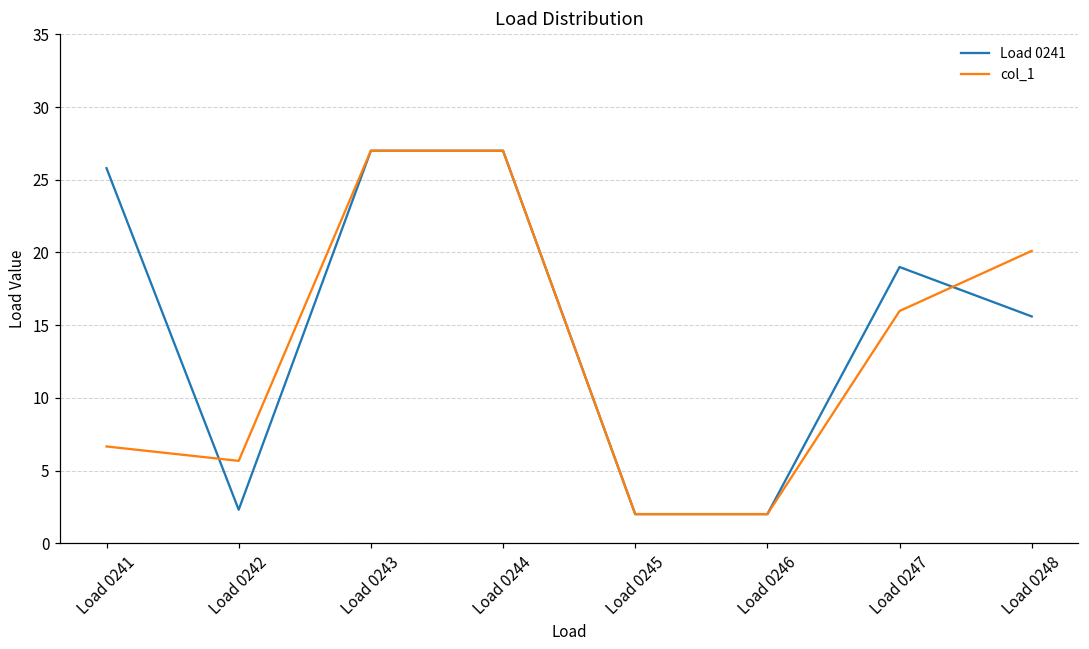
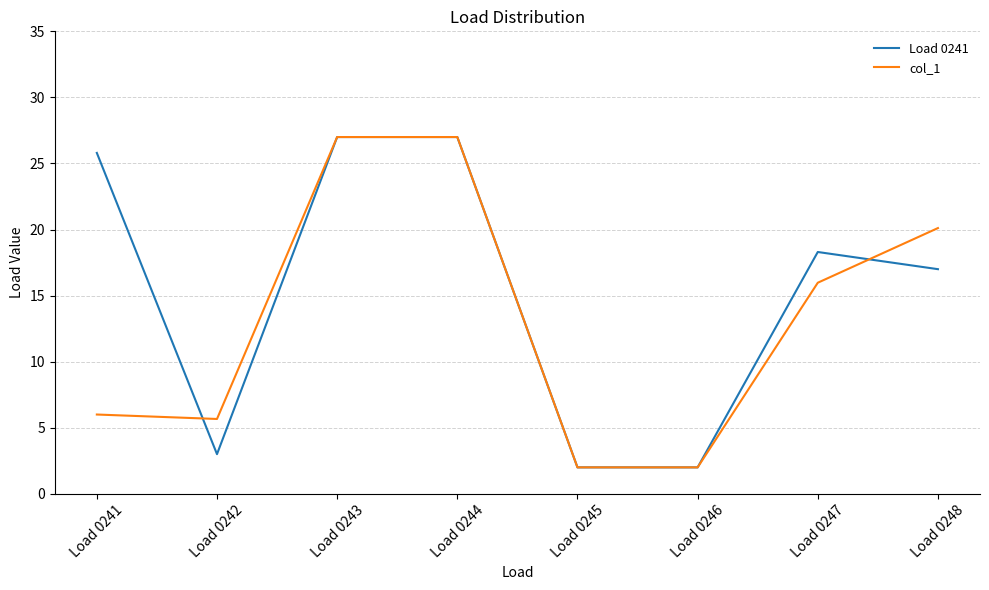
  {
    "Load 0241": {
      "Load 0241": 25.8,
-     "Load 0242": 2.3,
-     "Load 0247": 19.0,
-     "Load 0248": 15.6
+     "Load 0242": 3.0,
+     "Load 0247": 18.3,
+     "Load 0248": 17.0
    },
    "col_1": {
-     "Load 0241": 6.7,
+     "Load 0241": 6.0,
      "Load 0242": 5.7,
      "Load 0247": 16.0,
      "Load 0248": 20.1
    }
  }
